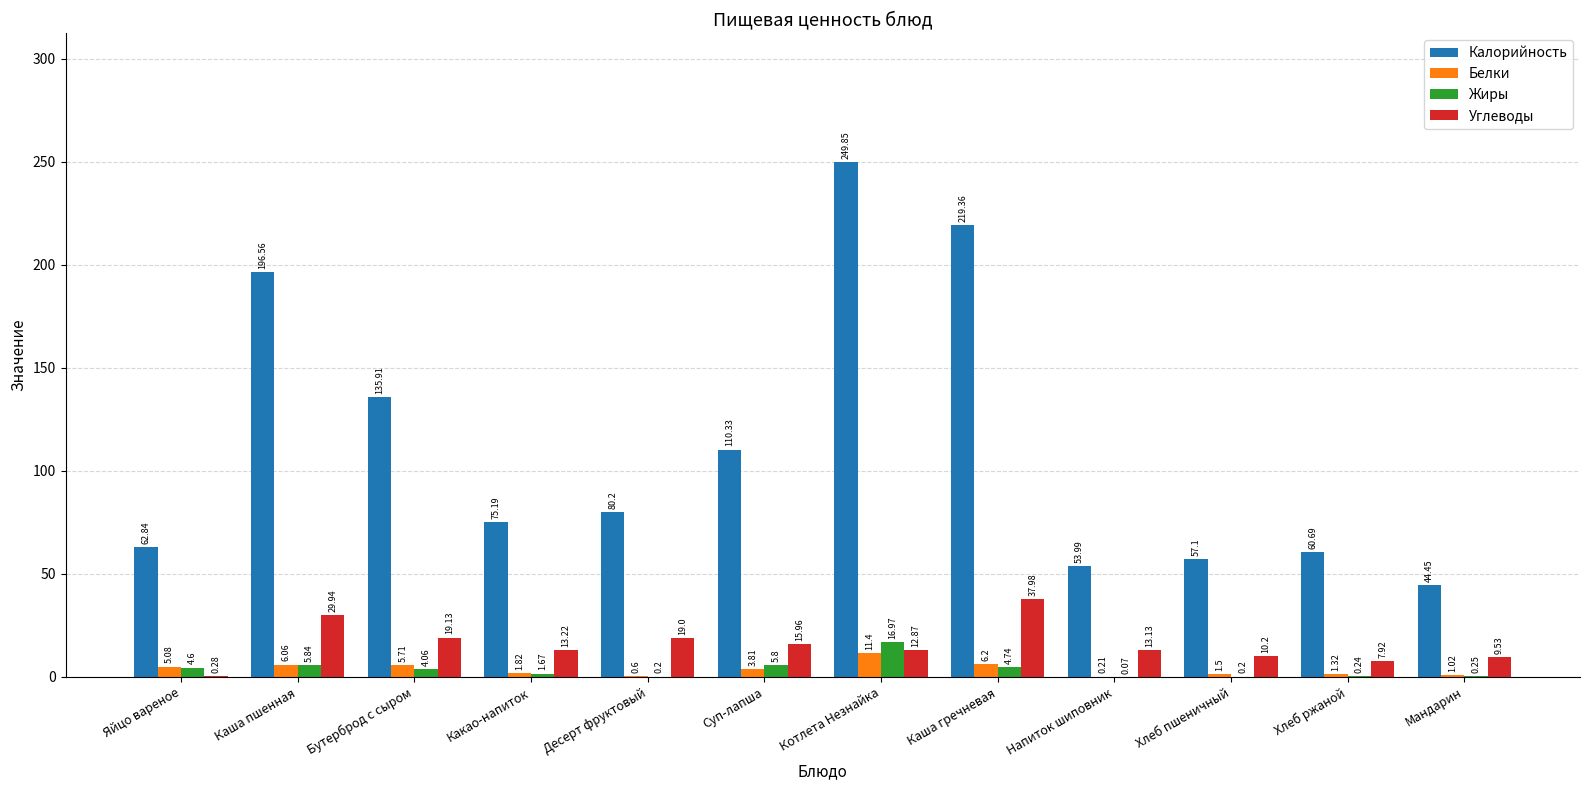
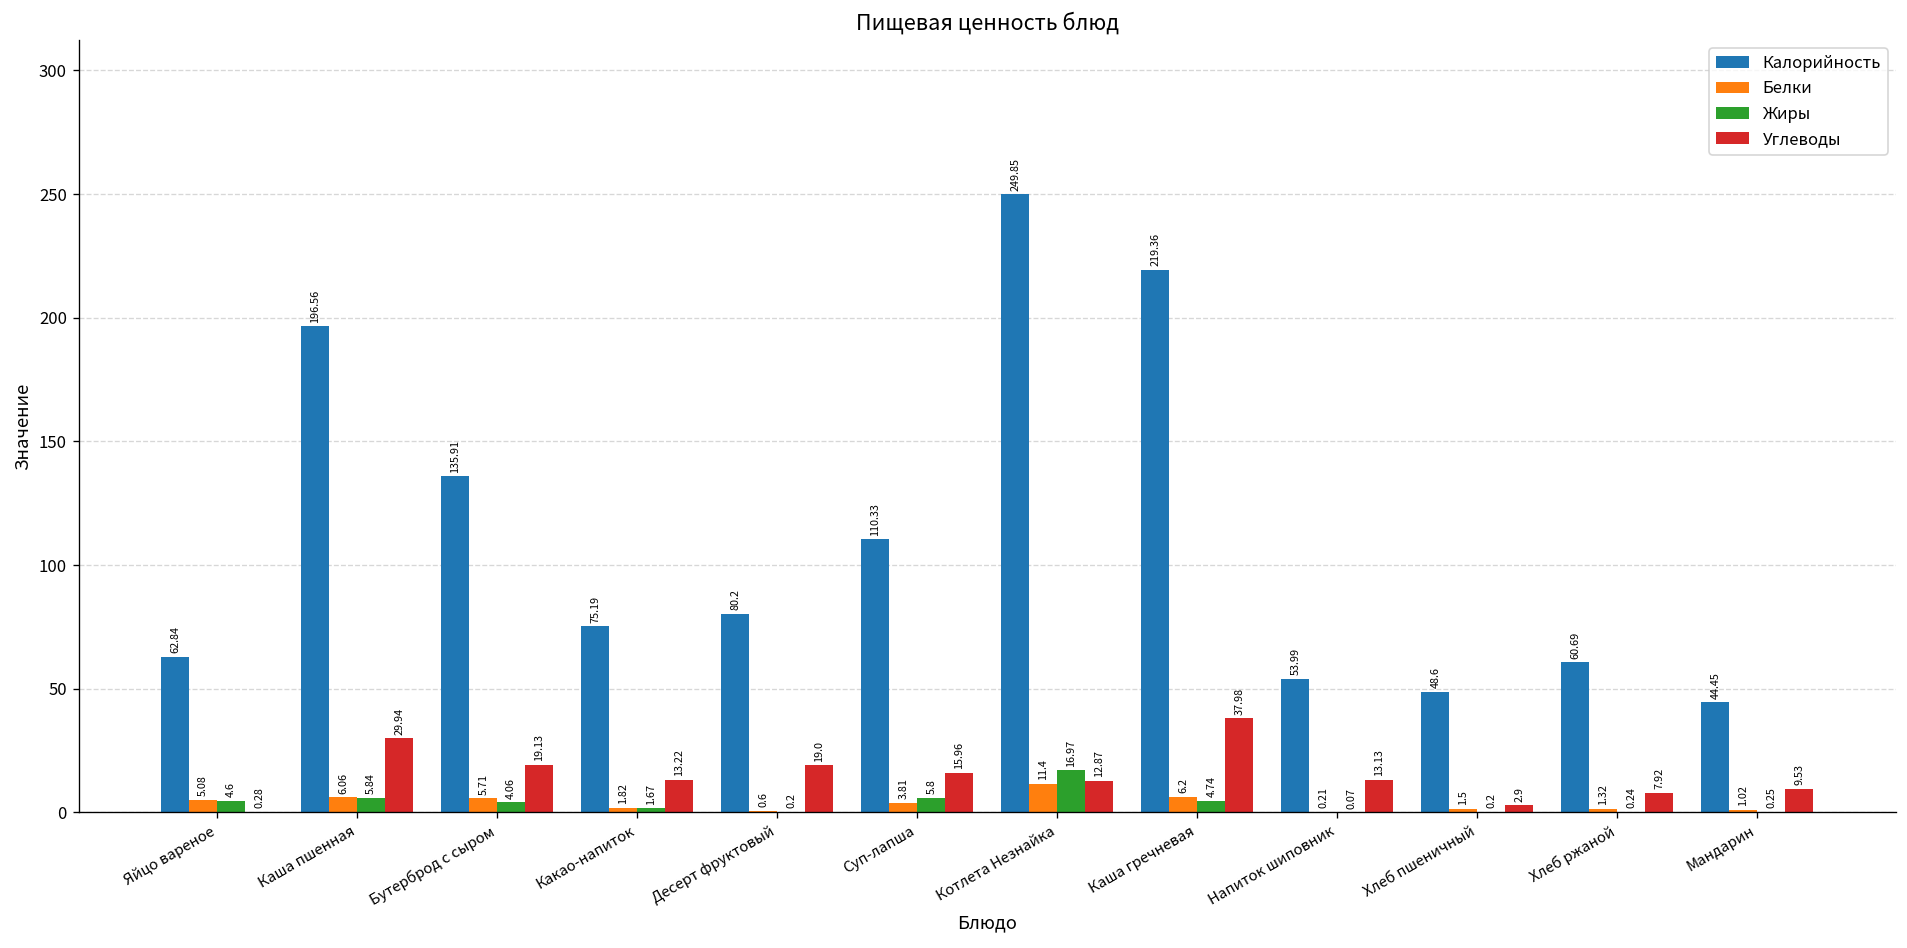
  {
    "Калорийность": {
      "Яйцо вареное": 62.84,
      "Каша пшенная": 196.56,
      "Бутерброд с сыром": 135.91,
      "Какао-напиток": 75.19,
      "Десерт фруктовый": 80.2,
      "Суп-лапша": 110.33,
      "Котлета Незнайка": 249.85,
      "Каша гречневая": 219.36,
      "Напиток шиповник": 53.99,
-     "Хлеб пшеничный": 57.1,
+     "Хлеб пшеничный": 48.6,
      "Хлеб ржаной": 60.69,
      "Мандарин": 44.45
    },
    "Белки": {
      "Яйцо вареное": 5.08,
      "Каша пшенная": 6.06,
      "Бутерброд с сыром": 5.71,
      "Какао-напиток": 1.82,
      "Десерт фруктовый": 0.6,
      "Суп-лапша": 3.81,
      "Котлета Незнайка": 11.4,
      "Каша гречневая": 6.2,
      "Напиток шиповник": 0.21,
      "Хлеб пшеничный": 1.5,
      "Хлеб ржаной": 1.32,
      "Мандарин": 1.02
    },
    "Жиры": {
      "Яйцо вареное": 4.6,
      "Каша пшенная": 5.84,
      "Бутерброд с сыром": 4.06,
      "Какао-напиток": 1.67,
      "Десерт фруктовый": 0.2,
      "Суп-лапша": 5.8,
      "Котлета Незнайка": 16.97,
      "Каша гречневая": 4.74,
      "Напиток шиповник": 0.07,
      "Хлеб пшеничный": 0.2,
      "Хлеб ржаной": 0.24,
      "Мандарин": 0.25
    },
    "Углеводы": {
      "Яйцо вареное": 0.28,
      "Каша пшенная": 29.94,
      "Бутерброд с сыром": 19.13,
      "Какао-напиток": 13.22,
      "Десерт фруктовый": 19.0,
      "Суп-лапша": 15.96,
      "Котлета Незнайка": 12.87,
      "Каша гречневая": 37.98,
      "Напиток шиповник": 13.13,
-     "Хлеб пшеничный": 10.2,
+     "Хлеб пшеничный": 2.9,
      "Хлеб ржаной": 7.92,
      "Мандарин": 9.53
    }
  }
